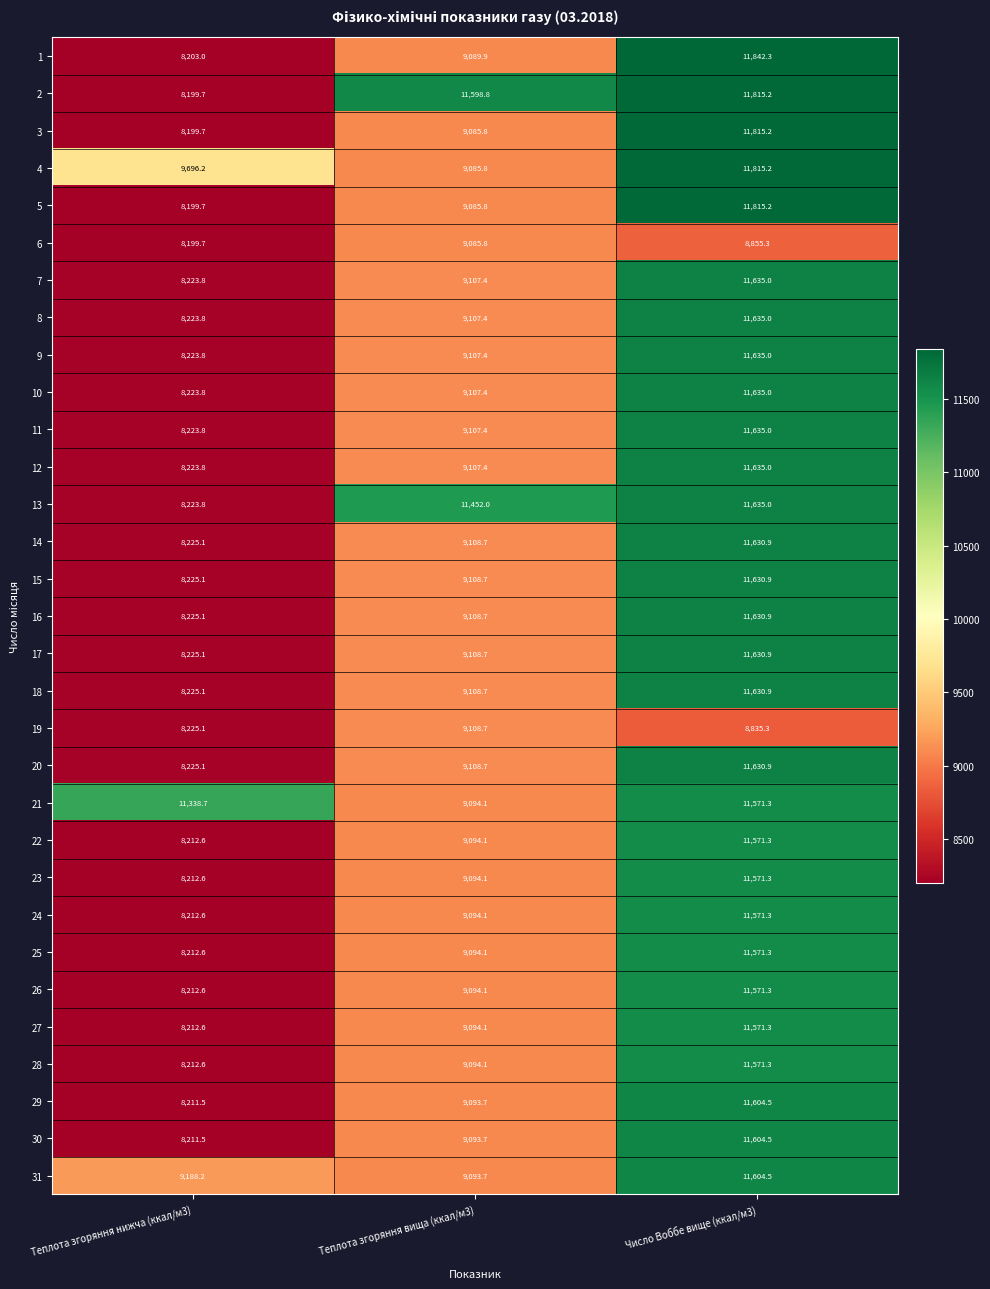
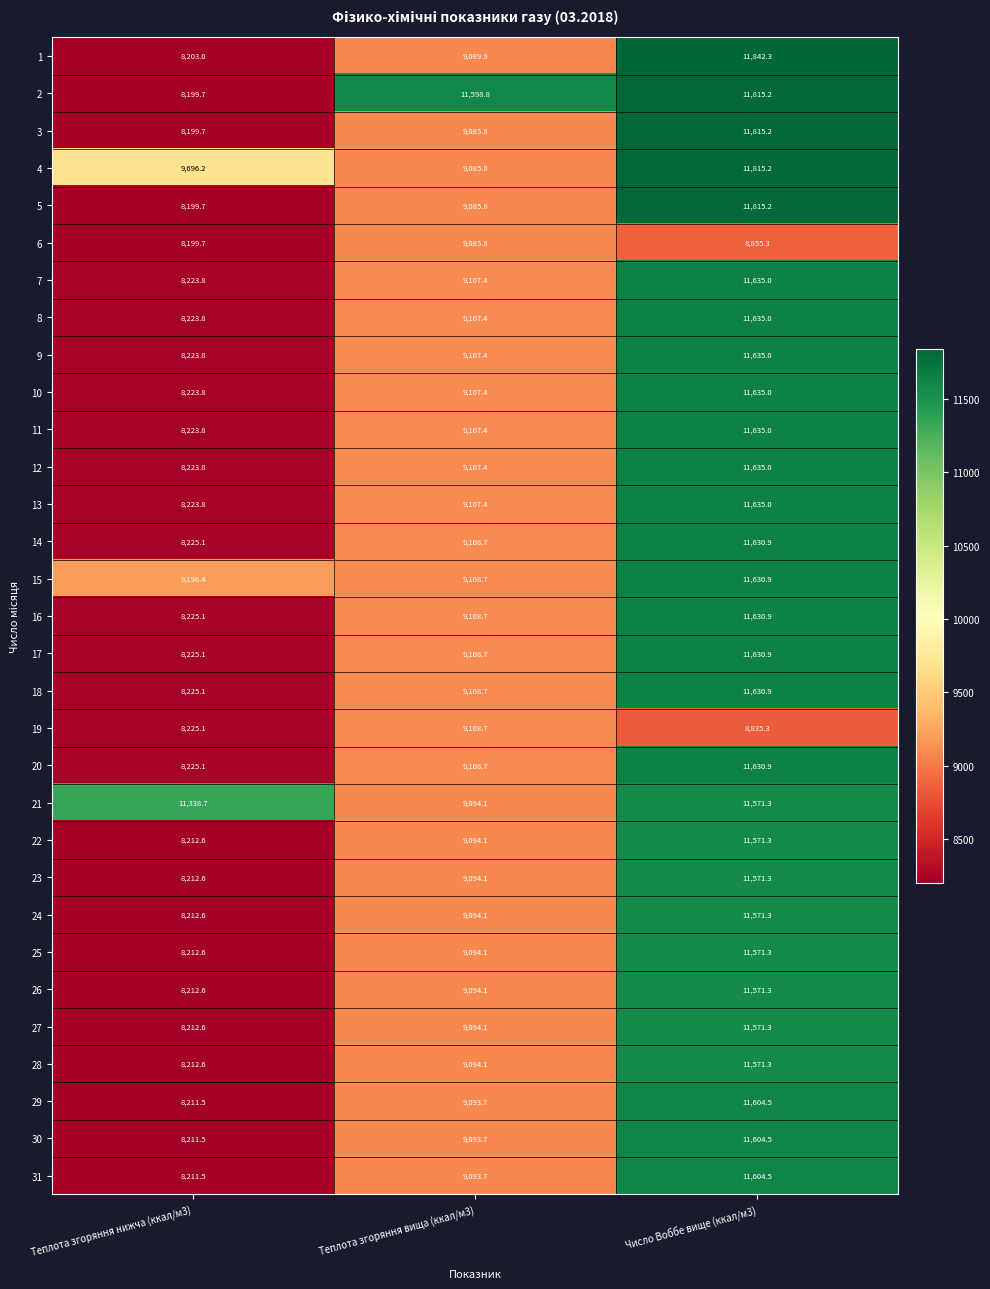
  {
    "1": {
      "Теплота згоряння нижча (ккал/м3)": "8,203.0",
      "Теплота згоряння вища (ккал/м3)": "9,089.9",
      "Число Воббе вище (ккал/м3)": "11,842.3"
    },
    "2": {
      "Теплота згоряння нижча (ккал/м3)": "8,199.7",
      "Теплота згоряння вища (ккал/м3)": "11,598.8",
      "Число Воббе вище (ккал/м3)": "11,815.2"
    },
    "3": {
      "Теплота згоряння нижча (ккал/м3)": "8,199.7",
      "Теплота згоряння вища (ккал/м3)": "9,085.8",
      "Число Воббе вище (ккал/м3)": "11,815.2"
    },
    "4": {
      "Теплота згоряння нижча (ккал/м3)": "9,696.2",
      "Теплота згоряння вища (ккал/м3)": "9,085.8",
      "Число Воббе вище (ккал/м3)": "11,815.2"
    },
    "5": {
      "Теплота згоряння нижча (ккал/м3)": "8,199.7",
      "Теплота згоряння вища (ккал/м3)": "9,085.8",
      "Число Воббе вище (ккал/м3)": "11,815.2"
    },
    "6": {
      "Теплота згоряння нижча (ккал/м3)": "8,199.7",
      "Теплота згоряння вища (ккал/м3)": "9,085.8",
      "Число Воббе вище (ккал/м3)": "8,855.3"
    },
    "7": {
      "Теплота згоряння нижча (ккал/м3)": "8,223.8",
      "Теплота згоряння вища (ккал/м3)": "9,107.4",
      "Число Воббе вище (ккал/м3)": "11,635.0"
    },
    "8": {
      "Теплота згоряння нижча (ккал/м3)": "8,223.8",
      "Теплота згоряння вища (ккал/м3)": "9,107.4",
      "Число Воббе вище (ккал/м3)": "11,635.0"
    },
    "9": {
      "Теплота згоряння нижча (ккал/м3)": "8,223.8",
      "Теплота згоряння вища (ккал/м3)": "9,107.4",
      "Число Воббе вище (ккал/м3)": "11,635.0"
    },
    "10": {
      "Теплота згоряння нижча (ккал/м3)": "8,223.8",
      "Теплота згоряння вища (ккал/м3)": "9,107.4",
      "Число Воббе вище (ккал/м3)": "11,635.0"
    },
    "11": {
      "Теплота згоряння нижча (ккал/м3)": "8,223.8",
      "Теплота згоряння вища (ккал/м3)": "9,107.4",
      "Число Воббе вище (ккал/м3)": "11,635.0"
    },
    "12": {
      "Теплота згоряння нижча (ккал/м3)": "8,223.8",
      "Теплота згоряння вища (ккал/м3)": "9,107.4",
      "Число Воббе вище (ккал/м3)": "11,635.0"
    },
    "13": {
      "Теплота згоряння нижча (ккал/м3)": "8,223.8",
-     "Теплота згоряння вища (ккал/м3)": "11,452.0",
+     "Теплота згоряння вища (ккал/м3)": "9,107.4",
      "Число Воббе вище (ккал/м3)": "11,635.0"
    },
    "14": {
      "Теплота згоряння нижча (ккал/м3)": "8,225.1",
      "Теплота згоряння вища (ккал/м3)": "9,108.7",
      "Число Воббе вище (ккал/м3)": "11,630.9"
    },
    "15": {
-     "Теплота згоряння нижча (ккал/м3)": "8,225.1",
+     "Теплота згоряння нижча (ккал/м3)": "9,196.4",
      "Теплота згоряння вища (ккал/м3)": "9,108.7",
      "Число Воббе вище (ккал/м3)": "11,630.9"
    },
    "16": {
      "Теплота згоряння нижча (ккал/м3)": "8,225.1",
      "Теплота згоряння вища (ккал/м3)": "9,108.7",
      "Число Воббе вище (ккал/м3)": "11,630.9"
    },
    "17": {
      "Теплота згоряння нижча (ккал/м3)": "8,225.1",
      "Теплота згоряння вища (ккал/м3)": "9,108.7",
      "Число Воббе вище (ккал/м3)": "11,630.9"
    },
    "18": {
      "Теплота згоряння нижча (ккал/м3)": "8,225.1",
      "Теплота згоряння вища (ккал/м3)": "9,108.7",
      "Число Воббе вище (ккал/м3)": "11,630.9"
    },
    "19": {
      "Теплота згоряння нижча (ккал/м3)": "8,225.1",
      "Теплота згоряння вища (ккал/м3)": "9,108.7",
      "Число Воббе вище (ккал/м3)": "8,835.3"
    },
    "20": {
      "Теплота згоряння нижча (ккал/м3)": "8,225.1",
      "Теплота згоряння вища (ккал/м3)": "9,108.7",
      "Число Воббе вище (ккал/м3)": "11,630.9"
    },
    "21": {
      "Теплота згоряння нижча (ккал/м3)": "11,338.7",
      "Теплота згоряння вища (ккал/м3)": "9,094.1",
      "Число Воббе вище (ккал/м3)": "11,571.3"
    },
    "22": {
      "Теплота згоряння нижча (ккал/м3)": "8,212.6",
      "Теплота згоряння вища (ккал/м3)": "9,094.1",
      "Число Воббе вище (ккал/м3)": "11,571.3"
    },
    "23": {
      "Теплота згоряння нижча (ккал/м3)": "8,212.6",
      "Теплота згоряння вища (ккал/м3)": "9,094.1",
      "Число Воббе вище (ккал/м3)": "11,571.3"
    },
    "24": {
      "Теплота згоряння нижча (ккал/м3)": "8,212.6",
      "Теплота згоряння вища (ккал/м3)": "9,094.1",
      "Число Воббе вище (ккал/м3)": "11,571.3"
    },
    "25": {
      "Теплота згоряння нижча (ккал/м3)": "8,212.6",
      "Теплота згоряння вища (ккал/м3)": "9,094.1",
      "Число Воббе вище (ккал/м3)": "11,571.3"
    },
    "26": {
      "Теплота згоряння нижча (ккал/м3)": "8,212.6",
      "Теплота згоряння вища (ккал/м3)": "9,094.1",
      "Число Воббе вище (ккал/м3)": "11,571.3"
    },
    "27": {
      "Теплота згоряння нижча (ккал/м3)": "8,212.6",
      "Теплота згоряння вища (ккал/м3)": "9,094.1",
      "Число Воббе вище (ккал/м3)": "11,571.3"
    },
    "28": {
      "Теплота згоряння нижча (ккал/м3)": "8,212.6",
      "Теплота згоряння вища (ккал/м3)": "9,094.1",
      "Число Воббе вище (ккал/м3)": "11,571.3"
    },
    "29": {
      "Теплота згоряння нижча (ккал/м3)": "8,211.5",
      "Теплота згоряння вища (ккал/м3)": "9,093.7",
      "Число Воббе вище (ккал/м3)": "11,604.5"
    },
    "30": {
      "Теплота згоряння нижча (ккал/м3)": "8,211.5",
      "Теплота згоряння вища (ккал/м3)": "9,093.7",
      "Число Воббе вище (ккал/м3)": "11,604.5"
    },
    "31": {
-     "Теплота згоряння нижча (ккал/м3)": "9,188.2",
+     "Теплота згоряння нижча (ккал/м3)": "8,211.5",
      "Теплота згоряння вища (ккал/м3)": "9,093.7",
      "Число Воббе вище (ккал/м3)": "11,604.5"
    }
  }
